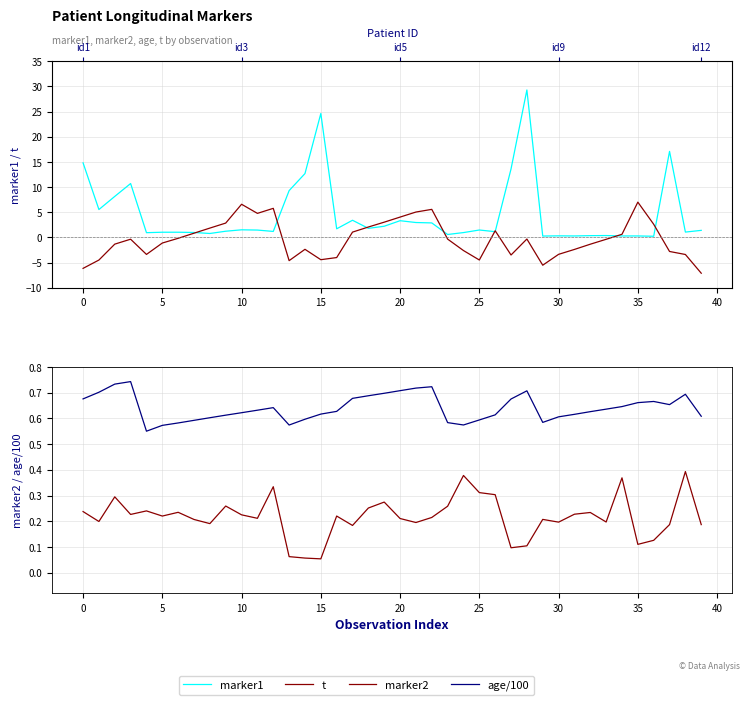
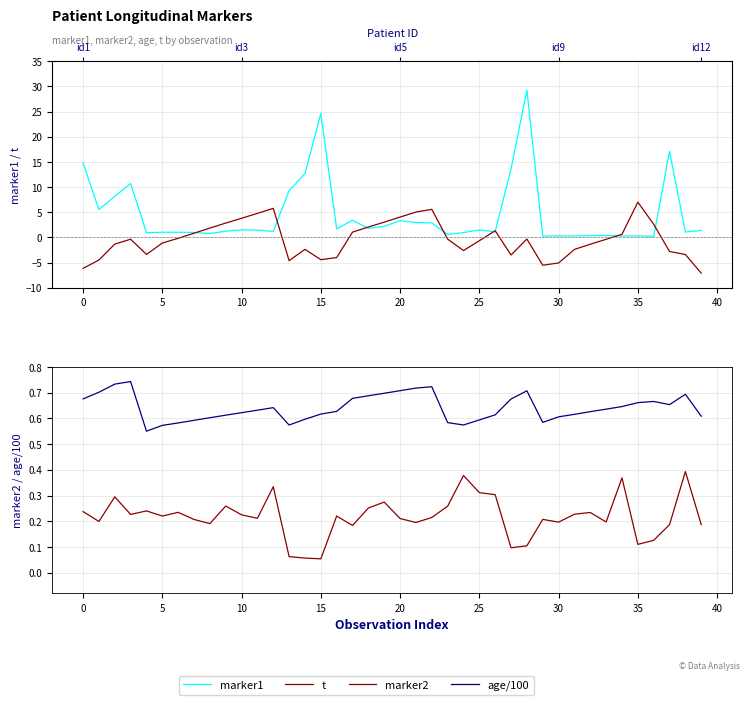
  {
    "Patient Longitudinal Markers": {
      "marker1": {
        "0": 15,
        "5": 1,
        "10": 2,
        "15": 25,
        "20": 3,
        "25": 1,
        "30": 0,
        "35": 0,
        "id12": 1
      },
      "t": {
        "0": -6,
        "5": -1,
-       "10": 7,
+       "10": 4,
        "15": -4,
        "20": 4,
-       "25": -4,
-       "30": -3,
+       "25": -1,
+       "30": -5,
        "35": 7,
        "id12": -7
      }
    }
  }
